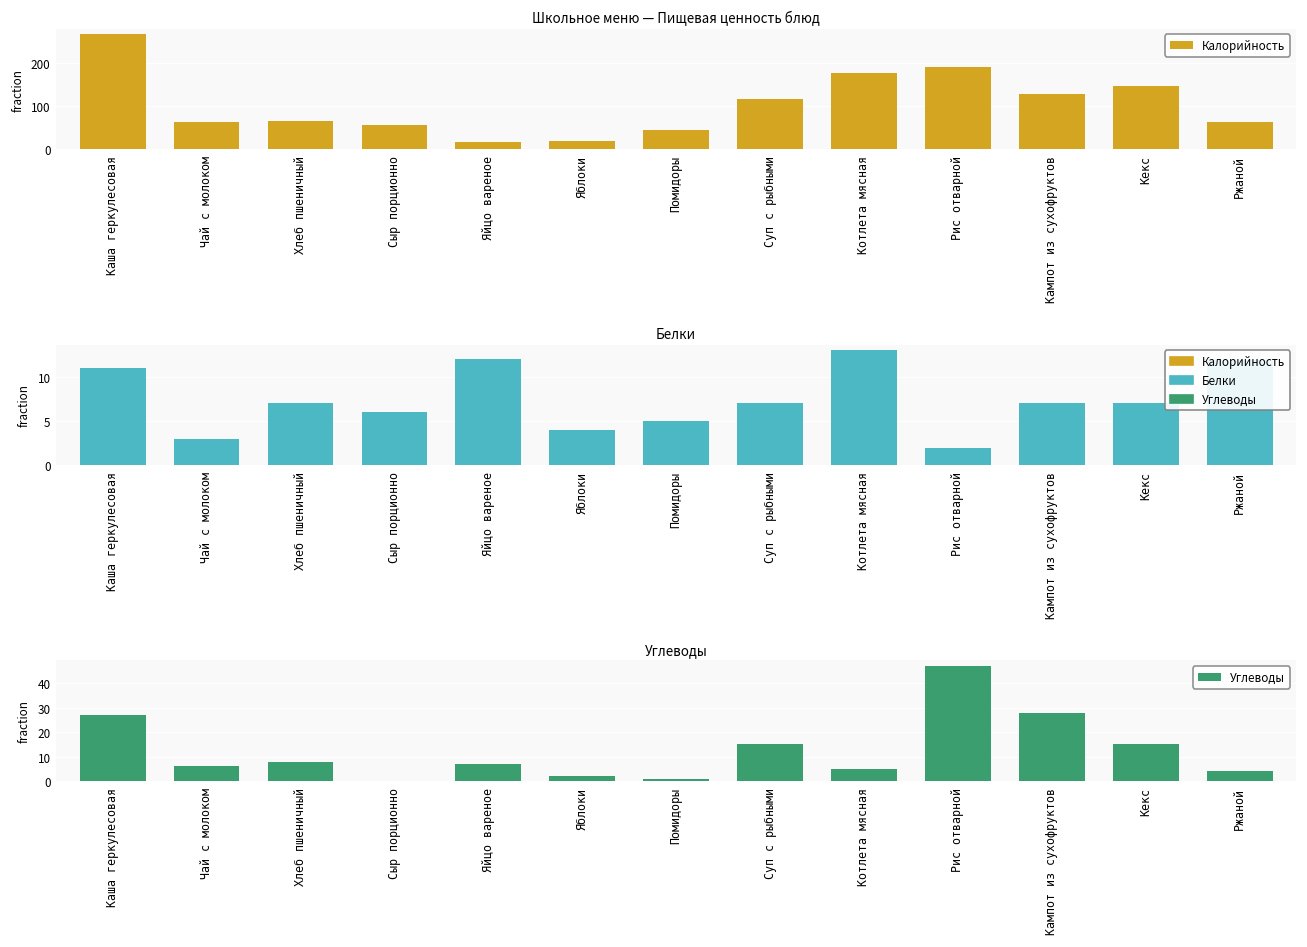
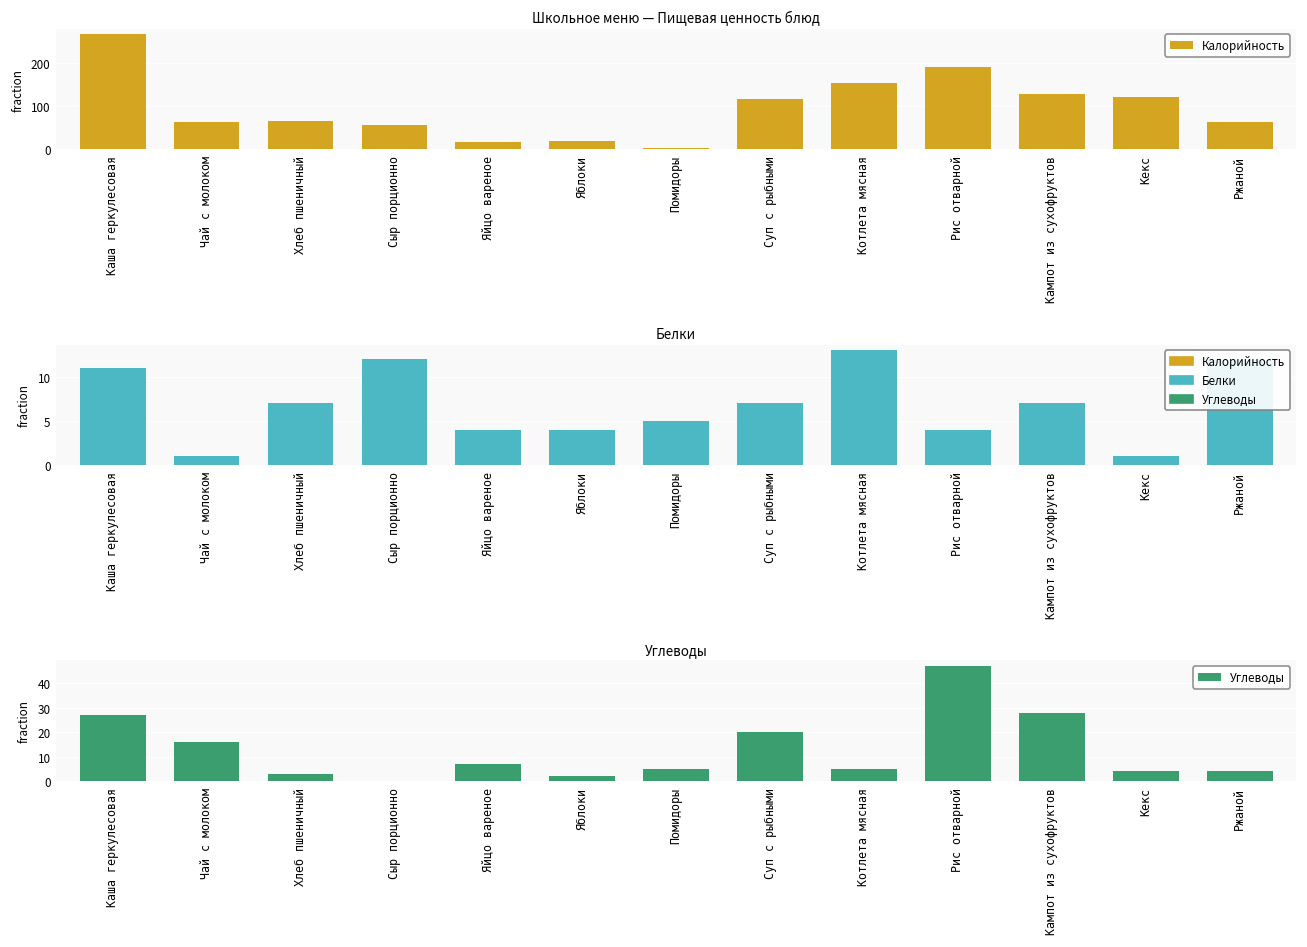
  {
    "Школьное меню — Пищевая ценность блюд": {
      "Каша геркулесовая": 270,
      "Чай с молоком": 60,
      "Хлеб пшеничный": 70,
      "Сыр порционно": 60,
      "Яйцо вареное": 20,
      "Яблоки": 20,
-     "Помидоры": 50,
+     "Помидоры": 0,
      "Суп с рыбными": 120,
-     "Котлета мясная": 180,
+     "Котлета мясная": 150,
      "Рис отварной": 190,
      "Кампот из сухофруктов": 130,
-     "Кекс": 150,
+     "Кекс": 120,
      "Ржаной": 60
    },
    "Белки": {
      "Каша геркулесовая": 11,
-     "Чай с молоком": 3,
+     "Чай с молоком": 1,
      "Хлеб пшеничный": 7,
-     "Сыр порционно": 6,
-     "Яйцо вареное": 12,
+     "Сыр порционно": 12,
+     "Яйцо вареное": 4,
      "Яблоки": 4,
      "Помидоры": 5,
      "Суп с рыбными": 7,
      "Котлета мясная": 13,
-     "Рис отварной": 2,
+     "Рис отварной": 4,
      "Кампот из сухофруктов": 7,
-     "Кекс": 7
+     "Кекс": 1
    },
    "Углеводы": {
      "Каша геркулесовая": 27,
-     "Чай с молоком": 6,
-     "Хлеб пшеничный": 8,
+     "Чай с молоком": 16,
+     "Хлеб пшеничный": 3,
      "Сыр порционно": 0,
      "Яйцо вареное": 7,
      "Яблоки": 2,
-     "Помидоры": 1,
-     "Суп с рыбными": 15,
+     "Помидоры": 5,
+     "Суп с рыбными": 20,
      "Котлета мясная": 5,
      "Рис отварной": 47,
      "Кампот из сухофруктов": 28,
-     "Кекс": 15,
+     "Кекс": 4,
      "Ржаной": 4
    }
  }
